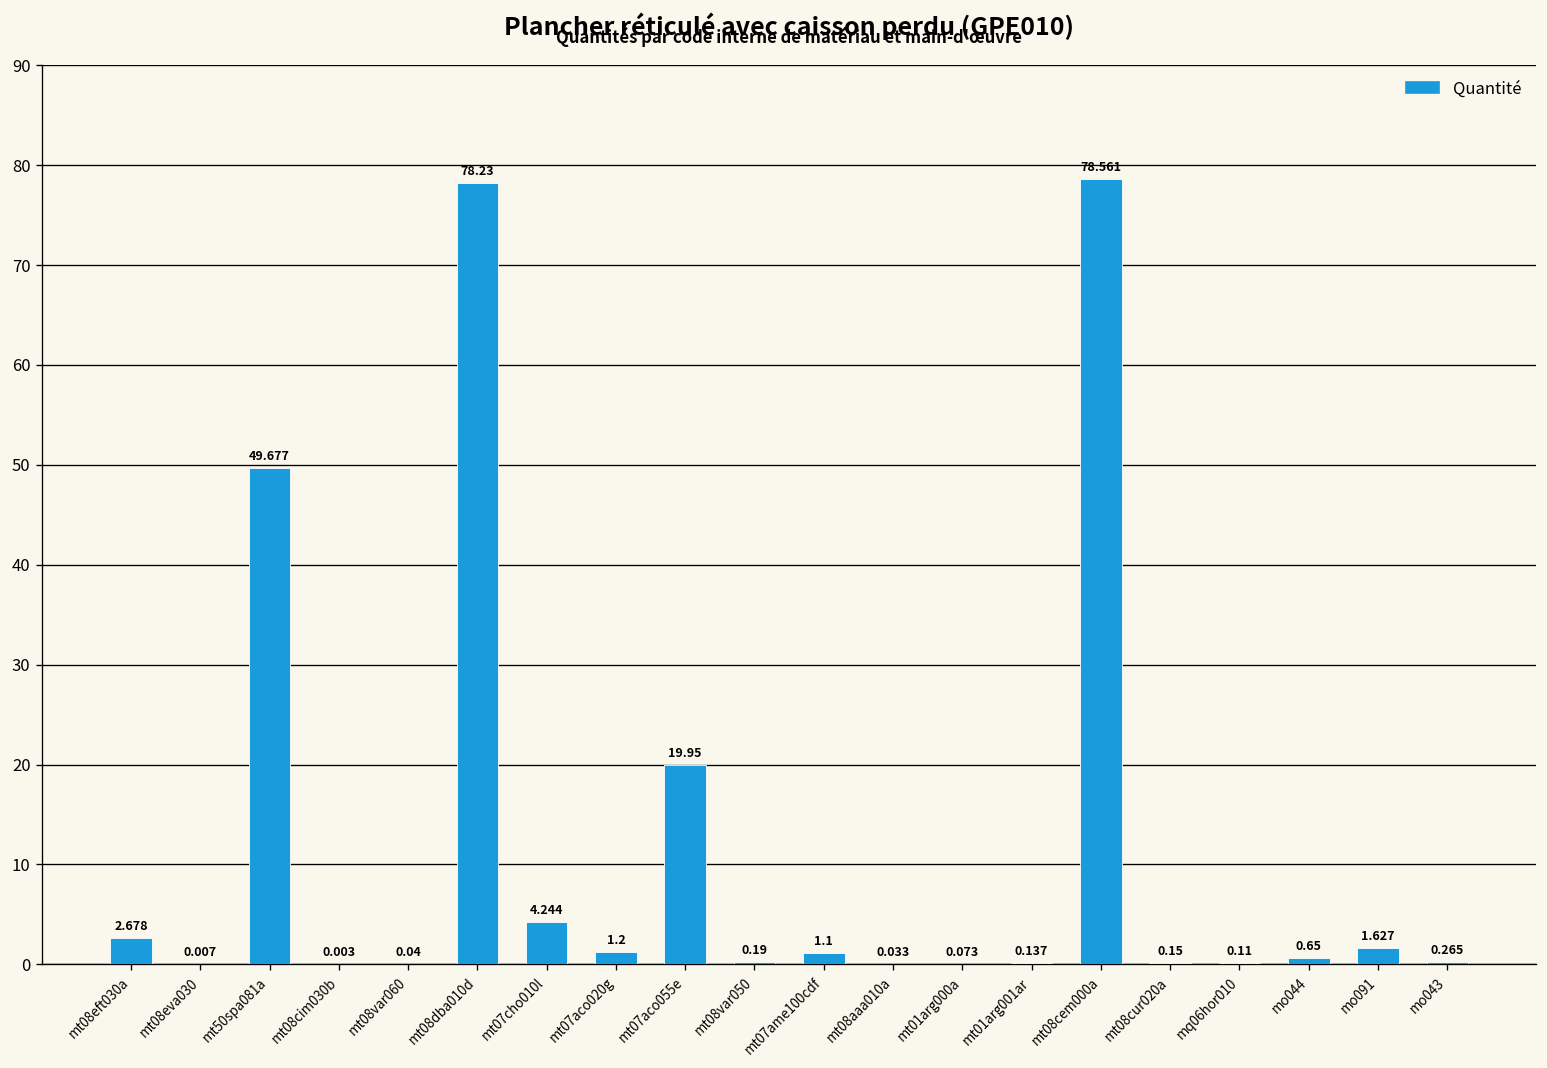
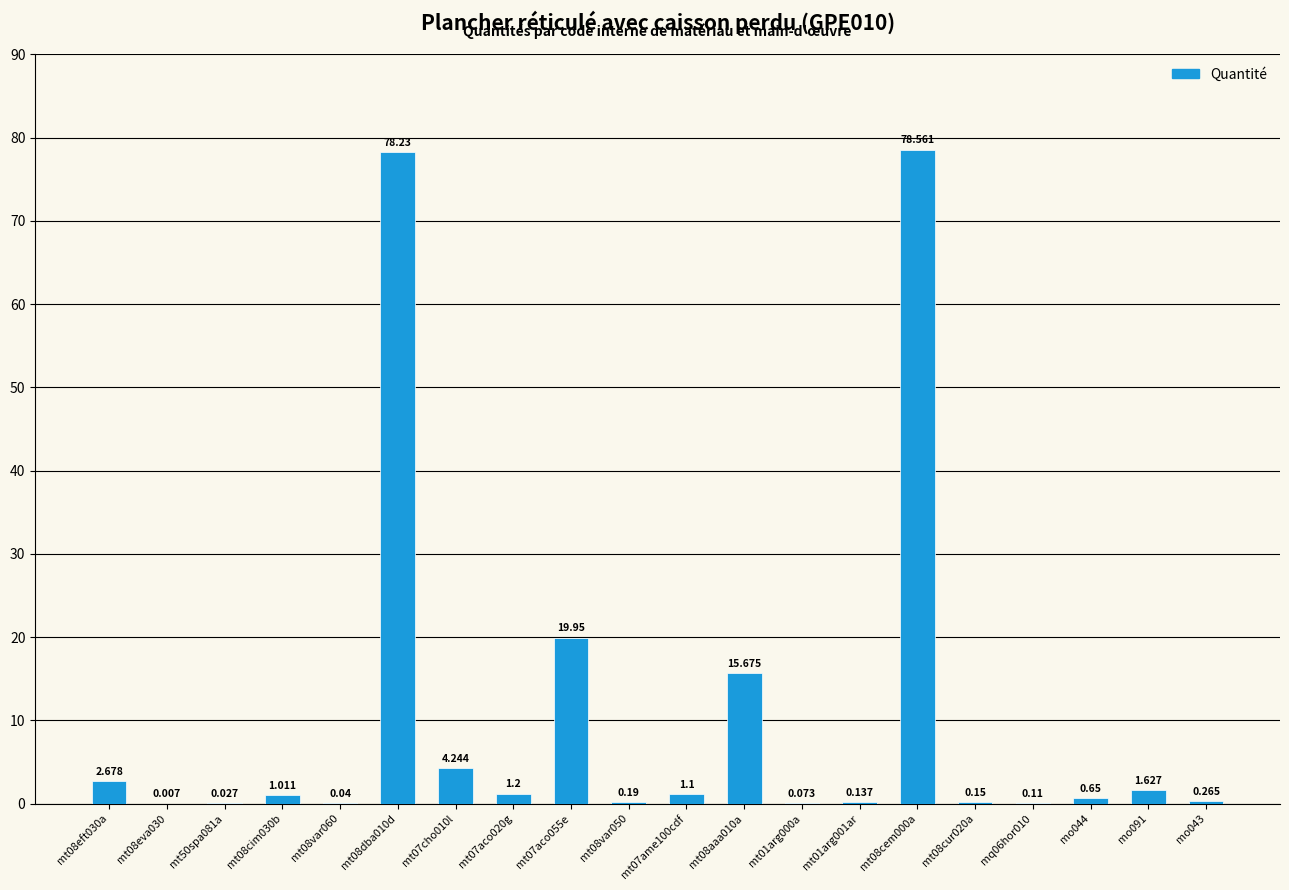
  {
    "mt08eft030a": 2.678,
    "mt08eva030": 0.007,
-   "mt50spa081a": 49.677,
-   "mt08cim030b": 0.003,
+   "mt50spa081a": 0.027,
+   "mt08cim030b": 1.011,
    "mt08var060": 0.04,
    "mt08dba010d": 78.23,
    "mt07cho010l": 4.244,
    "mt07aco020g": 1.2,
    "mt07aco055e": 19.95,
    "mt08var050": 0.19,
    "mt07ame100cdf": 1.1,
-   "mt08aaa010a": 0.033,
+   "mt08aaa010a": 15.675,
    "mt01arg000a": 0.073,
    "mt01arg001ar": 0.137,
    "mt08cem000a": 78.561,
    "mt08cur020a": 0.15,
    "mq06hor010": 0.11,
    "mo044": 0.65,
    "mo091": 1.627,
    "mo043": 0.265
  }
